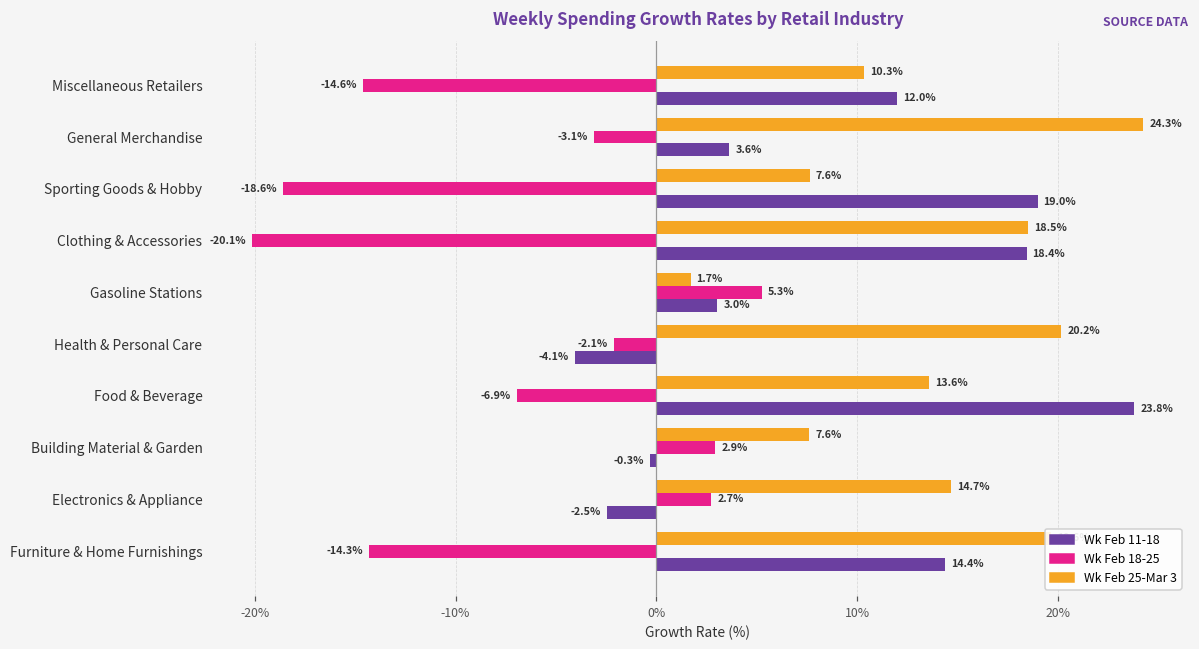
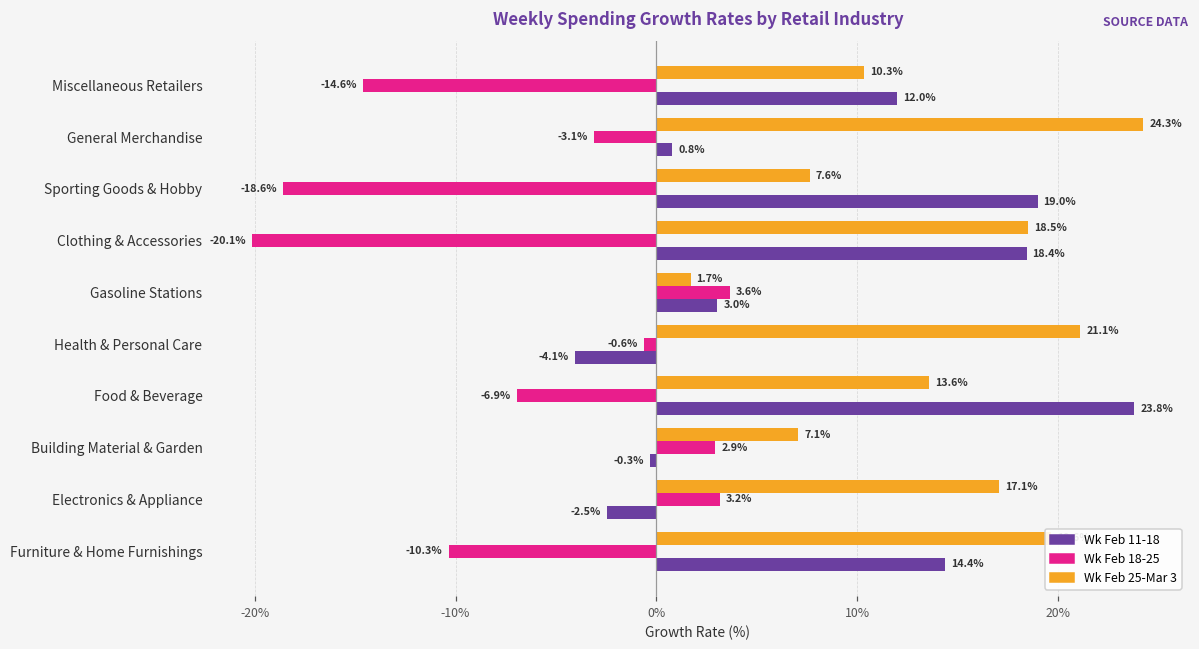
  {
    "Wk Feb 11-18": {
      "Miscellaneous Retailers": "12.0%",
-     "General Merchandise": "3.6%",
+     "General Merchandise": "0.8%",
      "Sporting Goods & Hobby": "19.0%",
      "Clothing & Accessories": "18.4%",
      "Gasoline Stations": "3.0%",
      "Health & Personal Care": "-4.1%",
      "Food & Beverage": "23.8%",
      "Building Material & Garden": "-0.3%",
      "Electronics & Appliance": "-2.5%",
      "Furniture & Home Furnishings": "14.4%"
    },
    "Wk Feb 18-25": {
      "Miscellaneous Retailers": "-14.6%",
      "General Merchandise": "-3.1%",
      "Sporting Goods & Hobby": "-18.6%",
      "Clothing & Accessories": "-20.1%",
-     "Gasoline Stations": "5.3%",
-     "Health & Personal Care": "-2.1%",
+     "Gasoline Stations": "3.6%",
+     "Health & Personal Care": "-0.6%",
      "Food & Beverage": "-6.9%",
      "Building Material & Garden": "2.9%",
-     "Electronics & Appliance": "2.7%",
-     "Furniture & Home Furnishings": "-14.3%"
+     "Electronics & Appliance": "3.2%",
+     "Furniture & Home Furnishings": "-10.3%"
    },
    "Wk Feb 25-Mar 3": {
      "Miscellaneous Retailers": "10.3%",
      "General Merchandise": "24.3%",
      "Sporting Goods & Hobby": "7.6%",
      "Clothing & Accessories": "18.5%",
      "Gasoline Stations": "1.7%",
-     "Health & Personal Care": "20.2%",
+     "Health & Personal Care": "21.1%",
      "Food & Beverage": "13.6%",
-     "Building Material & Garden": "7.6%",
-     "Electronics & Appliance": "14.7%"
+     "Building Material & Garden": "7.1%",
+     "Electronics & Appliance": "17.1%"
    }
  }
